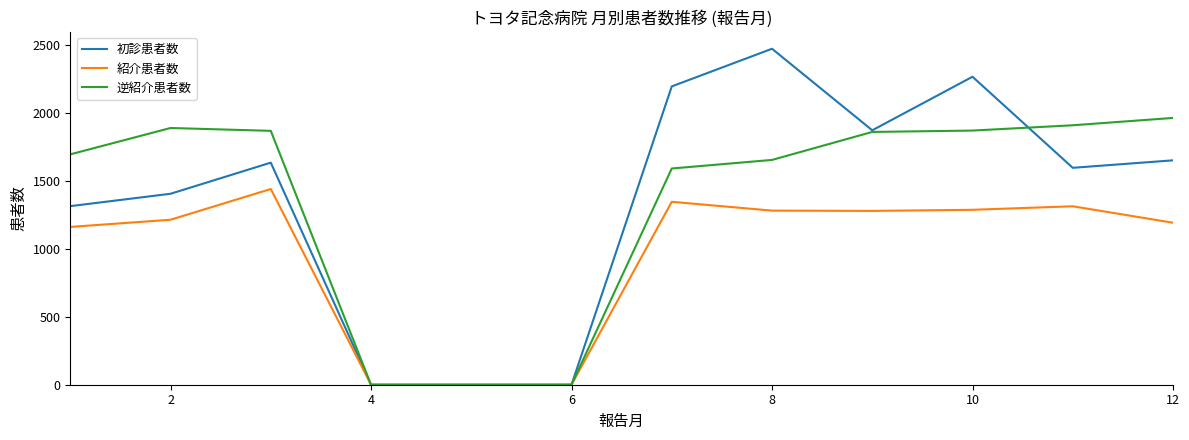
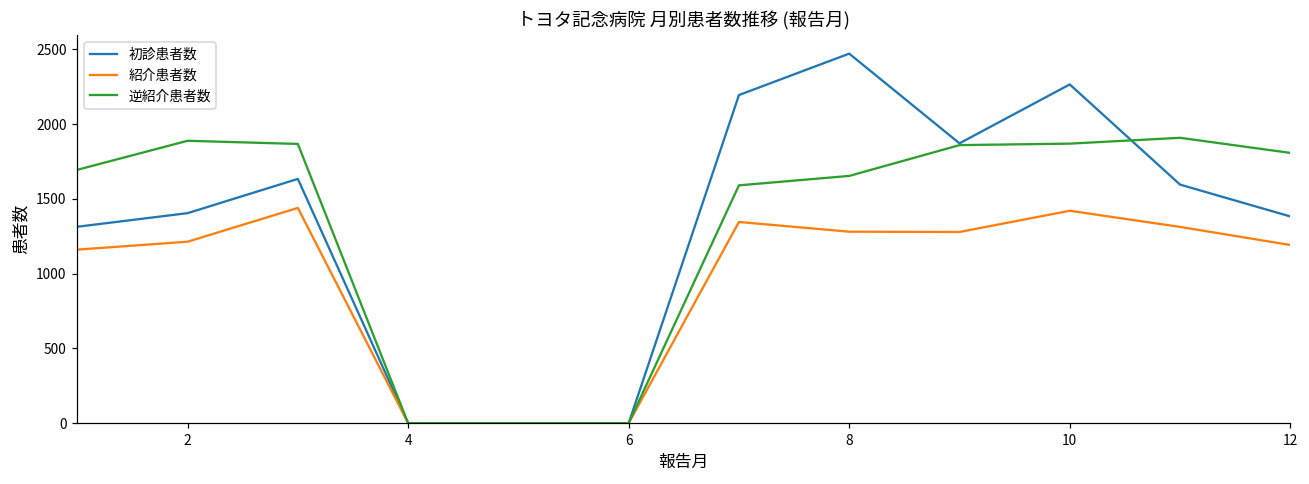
  {
    "初診患者数": {
      "2": 1410,
      "8": 2470,
      "10": 2270,
-     "12": 1650
+     "12": 1380
    },
    "紹介患者数": {
      "2": 1210,
      "8": 1280,
-     "10": 1290,
+     "10": 1420,
      "12": 1190
    },
    "逆紹介患者数": {
      "2": 1890,
      "8": 1650,
      "10": 1870,
-     "12": 1960
+     "12": 1810
    }
  }
